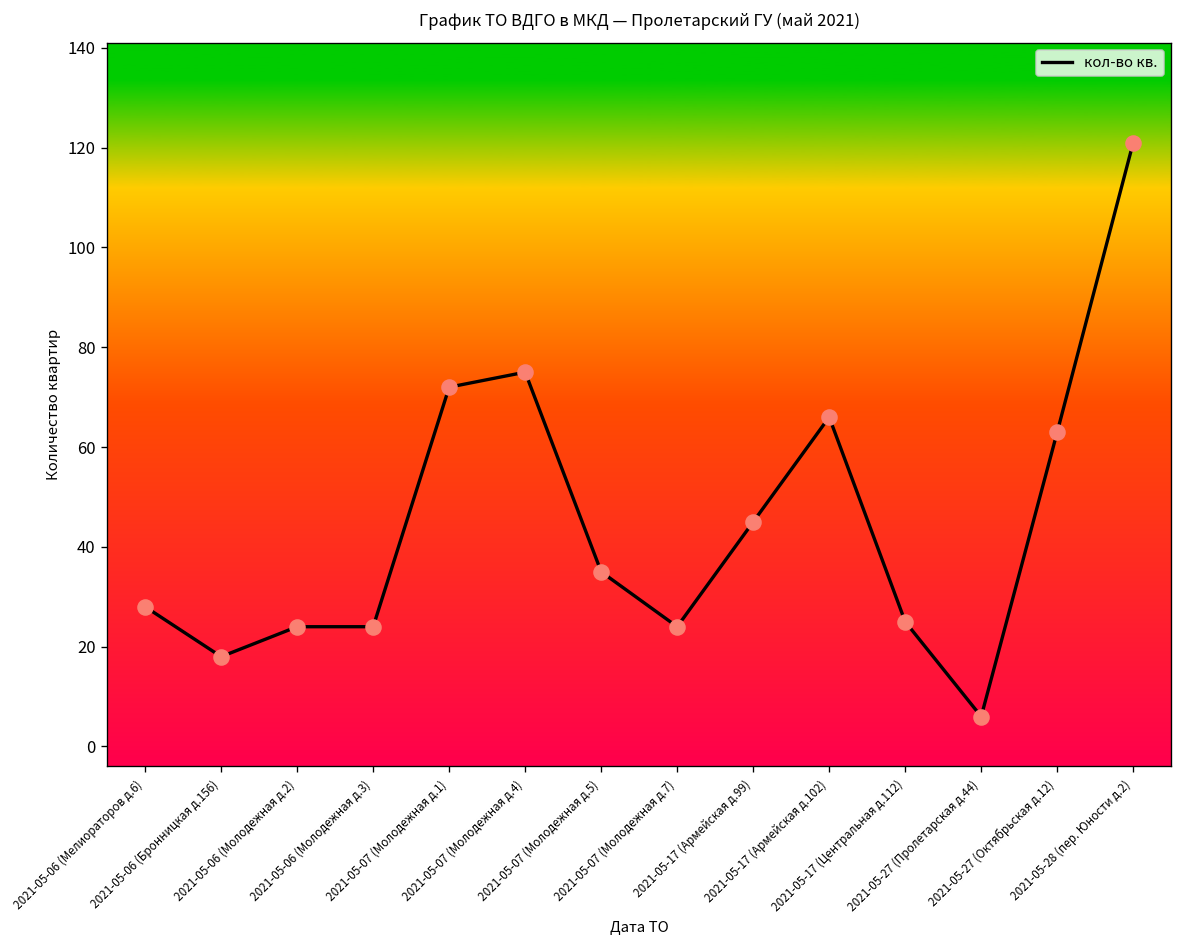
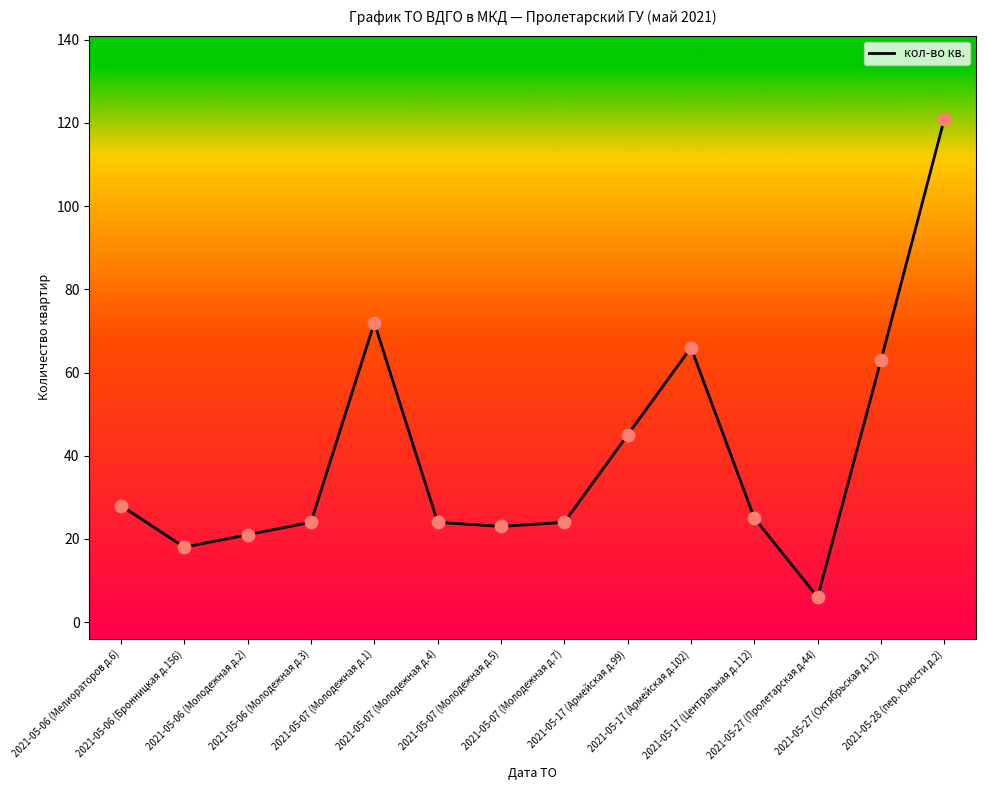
  {
    "2021-05-06 (Мелиораторов д.6)": 28,
    "2021-05-06 (Бронницкая д.156)": 18,
-   "2021-05-06 (Молодежная д.2)": 24,
+   "2021-05-06 (Молодежная д.2)": 21,
    "2021-05-06 (Молодежная д.3)": 24,
    "2021-05-07 (Молодежная д.1)": 72,
-   "2021-05-07 (Молодежная д.4)": 75,
-   "2021-05-07 (Молодежная д.5)": 35,
+   "2021-05-07 (Молодежная д.4)": 24,
+   "2021-05-07 (Молодежная д.5)": 23,
    "2021-05-07 (Молодежная д.7)": 24,
    "2021-05-17 (Армейская д.99)": 45,
    "2021-05-17 (Армейская д.102)": 66,
    "2021-05-17 (Центральная д.112)": 25,
    "2021-05-27 (Пролетарская д.44)": 6,
    "2021-05-27 (Октябрьская д.12)": 63,
    "2021-05-28 (пер. Юности д.2)": 121
  }
